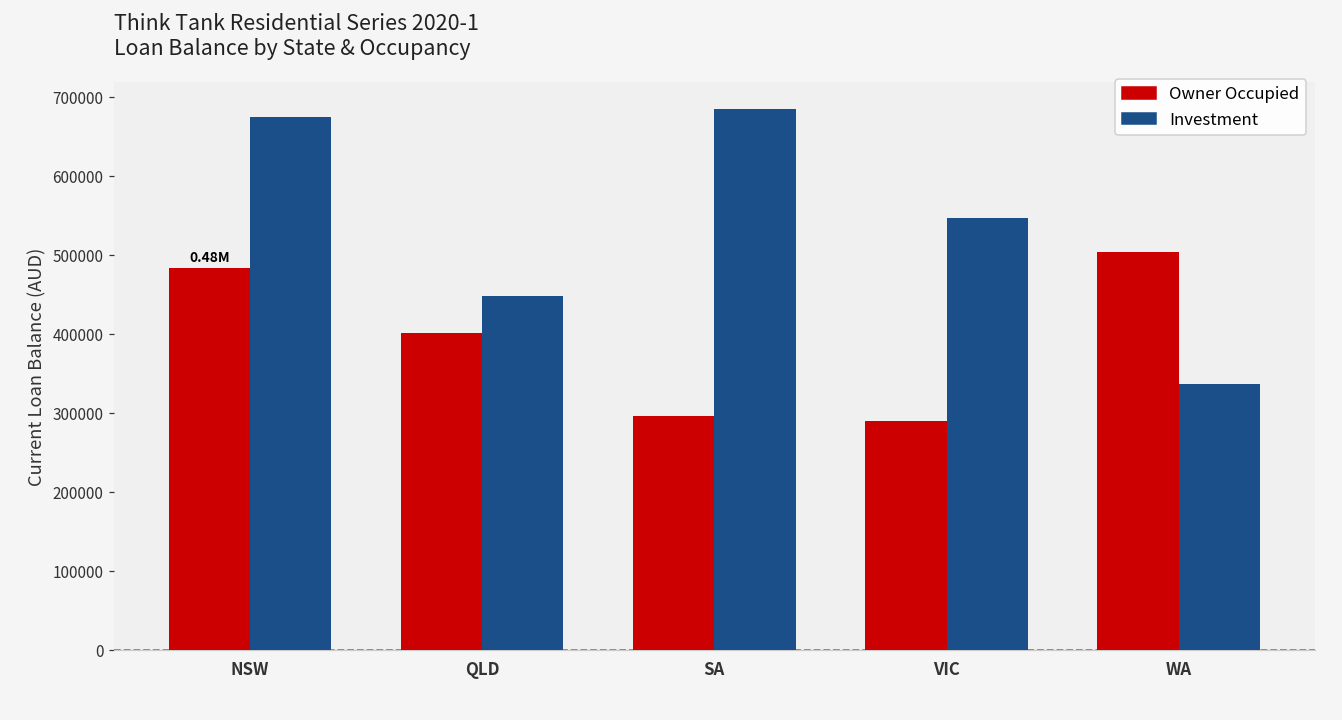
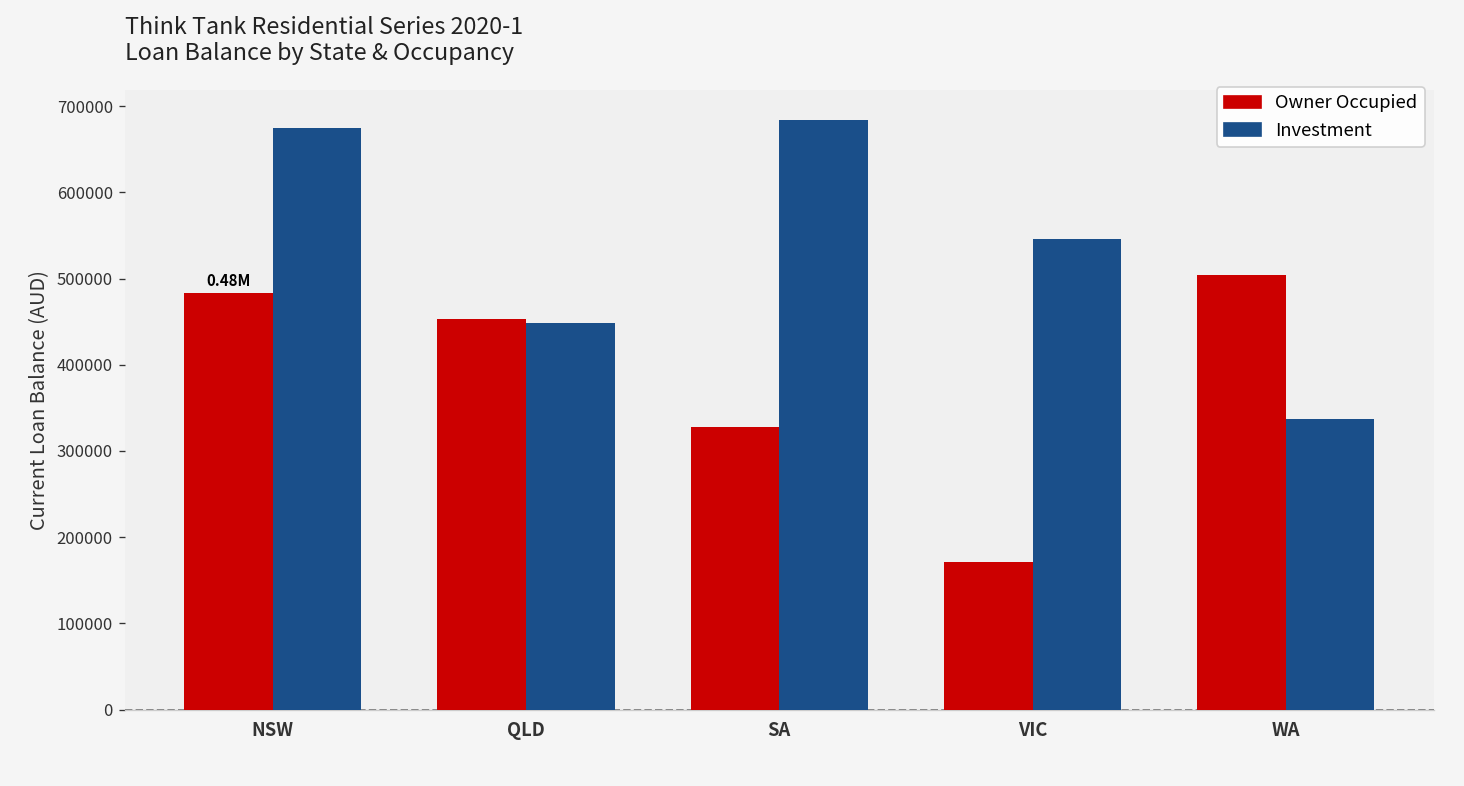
  {
    "Owner Occupied": {
-     "QLD": 400000,
-     "SA": 300000,
-     "VIC": 290000,
+     "QLD": 450000,
+     "SA": 330000,
+     "VIC": 170000,
      "WA": 500000
    },
    "Investment": {
      "NSW": 670000,
      "QLD": 450000,
      "SA": 680000,
      "VIC": 550000,
      "WA": 340000
    }
  }
